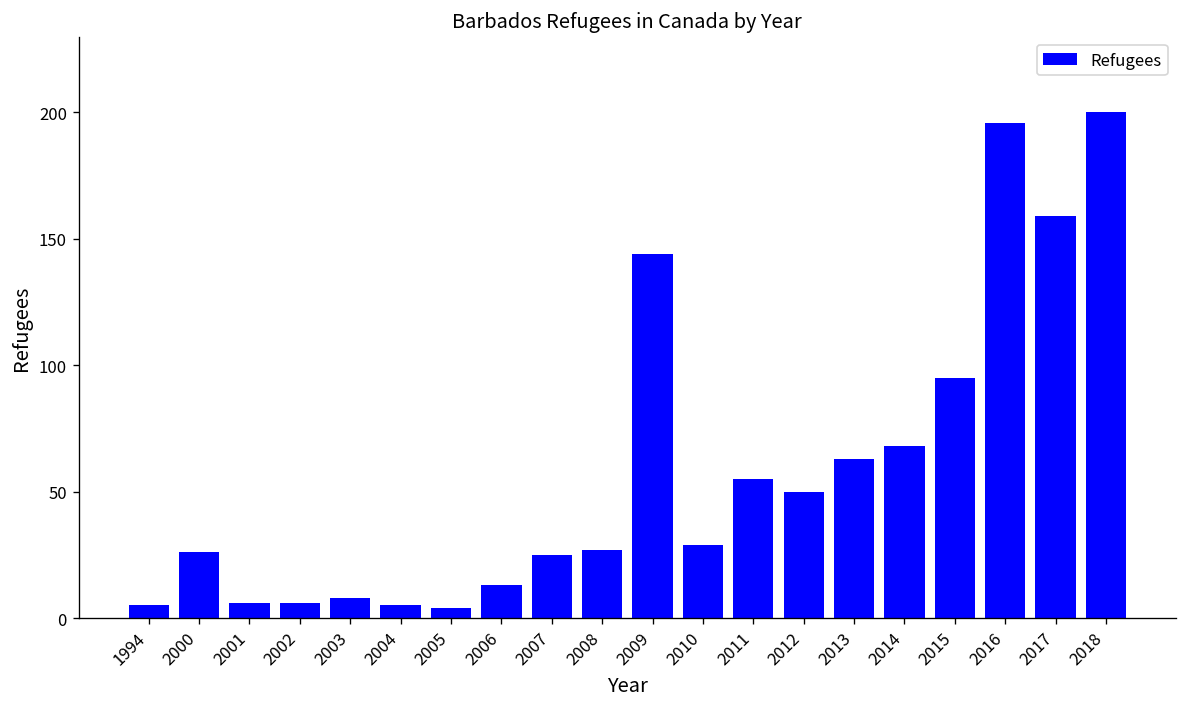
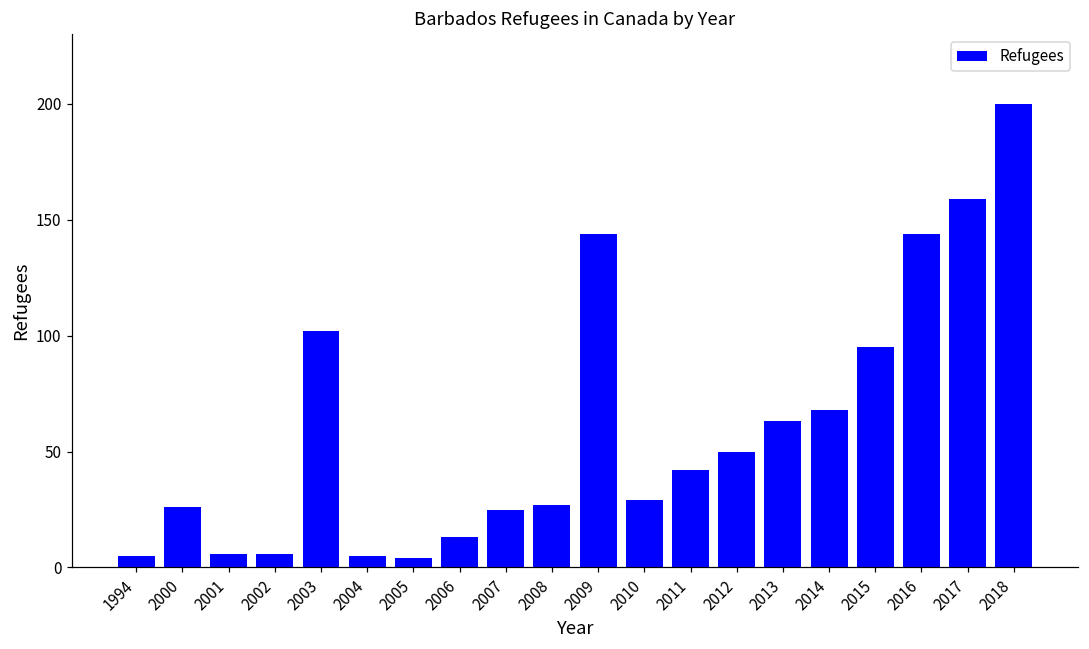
  {
    "1994": 5,
    "2000": 26,
    "2001": 6,
    "2002": 6,
-   "2003": 8,
+   "2003": 102,
    "2004": 5,
    "2005": 4,
    "2006": 13,
    "2007": 25,
    "2008": 27,
    "2009": 144,
    "2010": 29,
-   "2011": 55,
+   "2011": 42,
    "2012": 50,
    "2013": 63,
    "2014": 68,
    "2015": 95,
-   "2016": 196,
+   "2016": 144,
    "2017": 159,
    "2018": 200
  }
